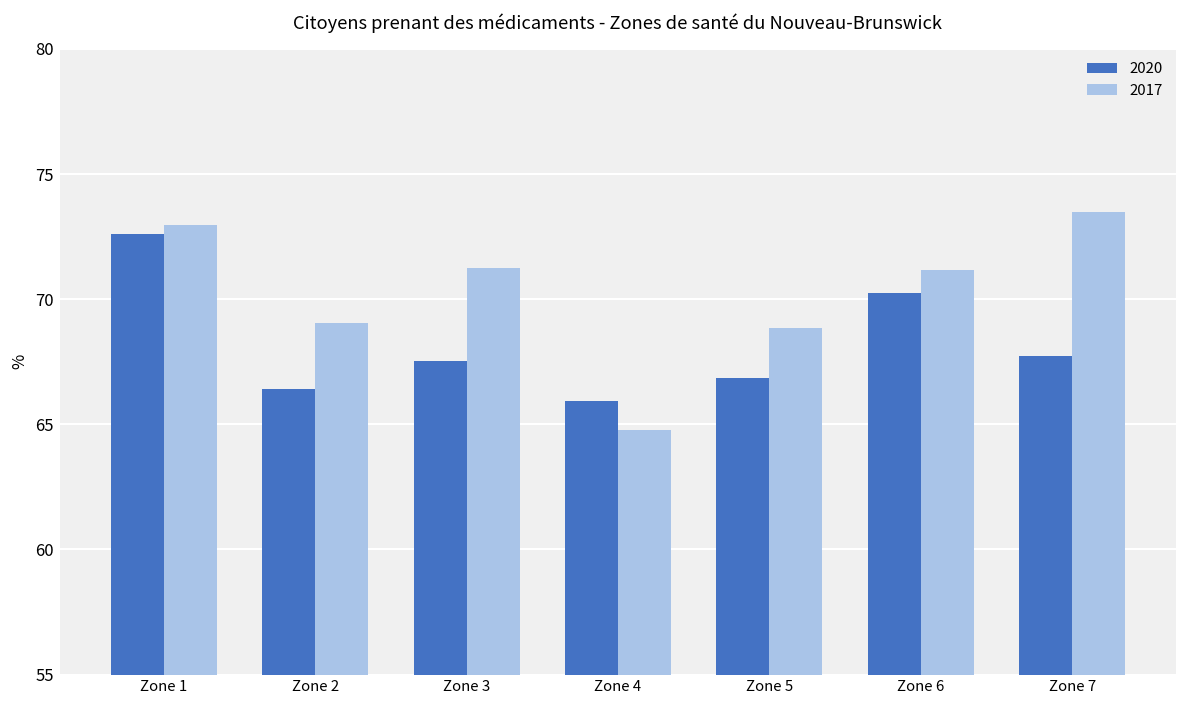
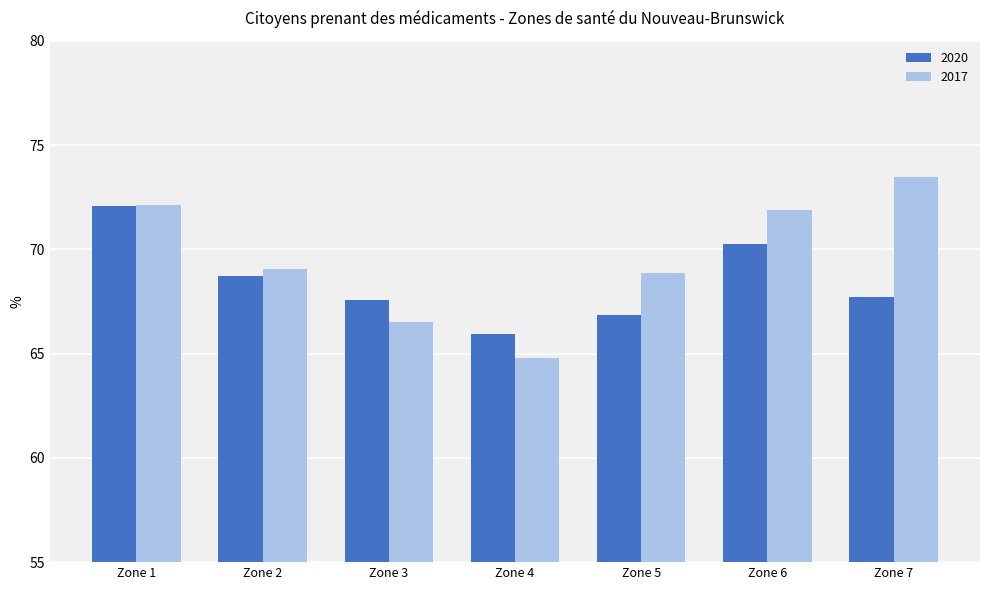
  {
    "2020": {
-     "Zone 1": 72.6,
-     "Zone 2": 66.4,
+     "Zone 1": 72.1,
+     "Zone 2": 68.7,
      "Zone 3": 67.5,
      "Zone 4": 65.9,
      "Zone 5": 66.9,
      "Zone 6": 70.2,
      "Zone 7": 67.7
    },
    "2017": {
-     "Zone 1": 73.0,
+     "Zone 1": 72.1,
      "Zone 2": 69.0,
-     "Zone 3": 71.2,
+     "Zone 3": 66.5,
      "Zone 4": 64.8,
      "Zone 5": 68.9,
-     "Zone 6": 71.2,
+     "Zone 6": 71.9,
      "Zone 7": 73.5
    }
  }
